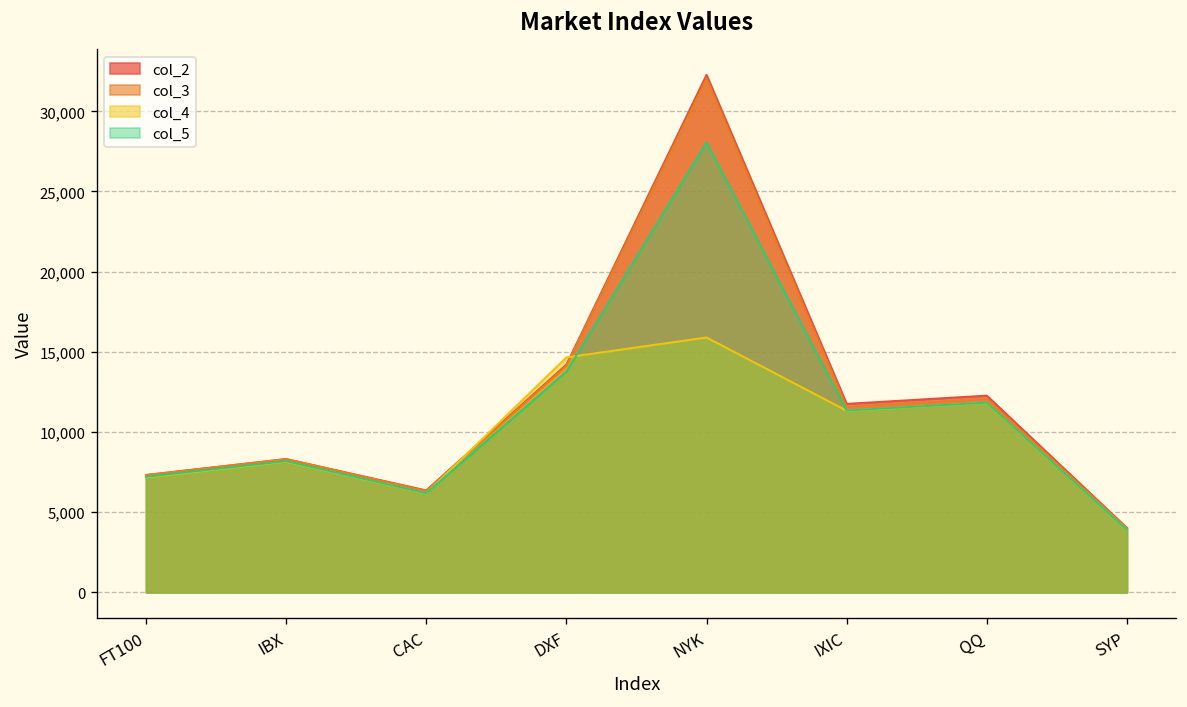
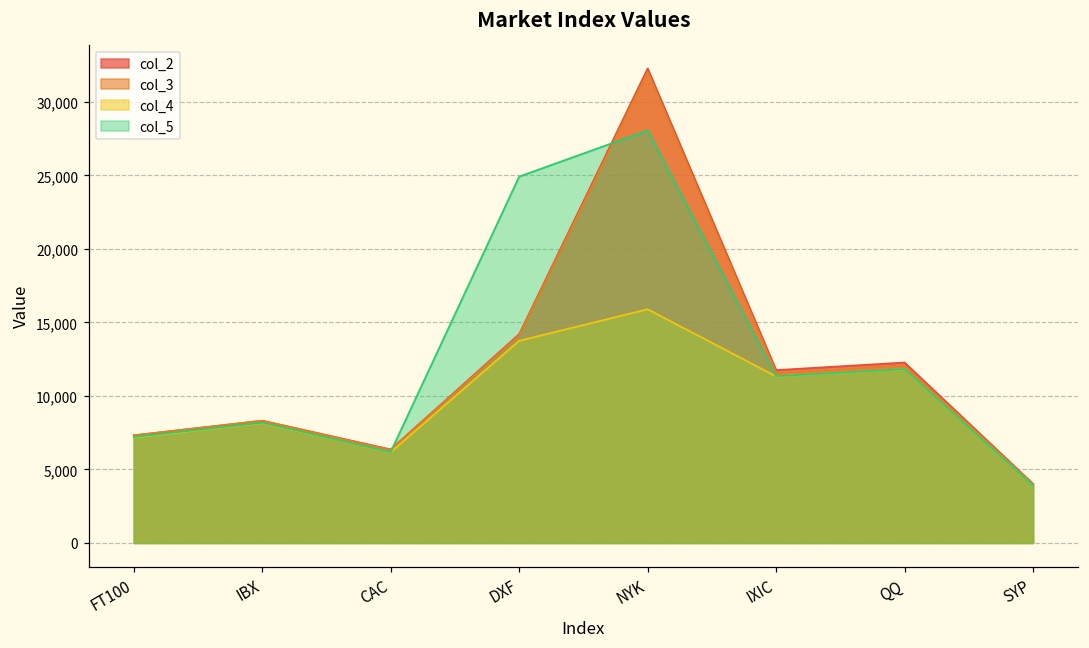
  {
    "col_4": {
-     "DXF": "14,700",
+     "DXF": "13,700",
      "NYK": "15,900"
    },
    "col_5": {
-     "DXF": "13,800",
+     "DXF": "24,900",
      "NYK": "28,100"
    }
  }
